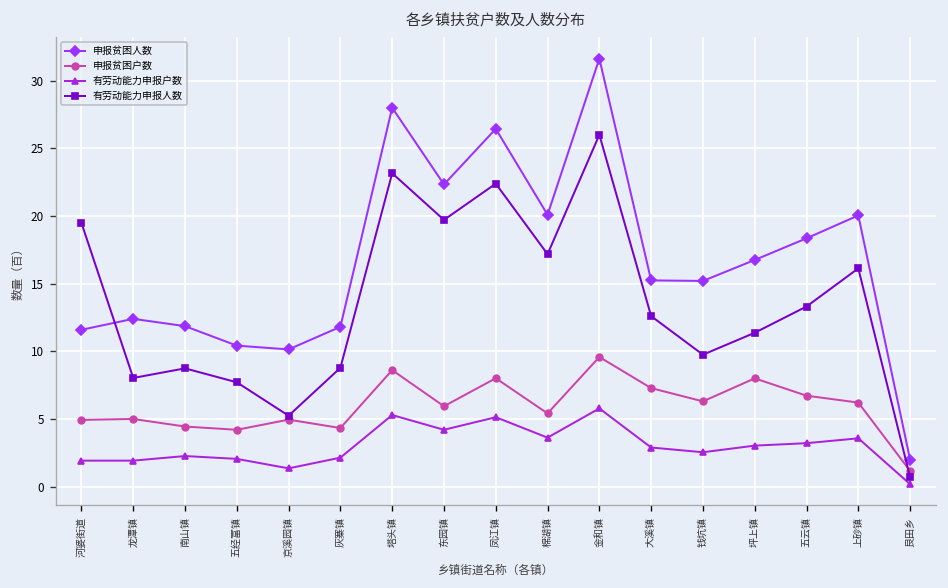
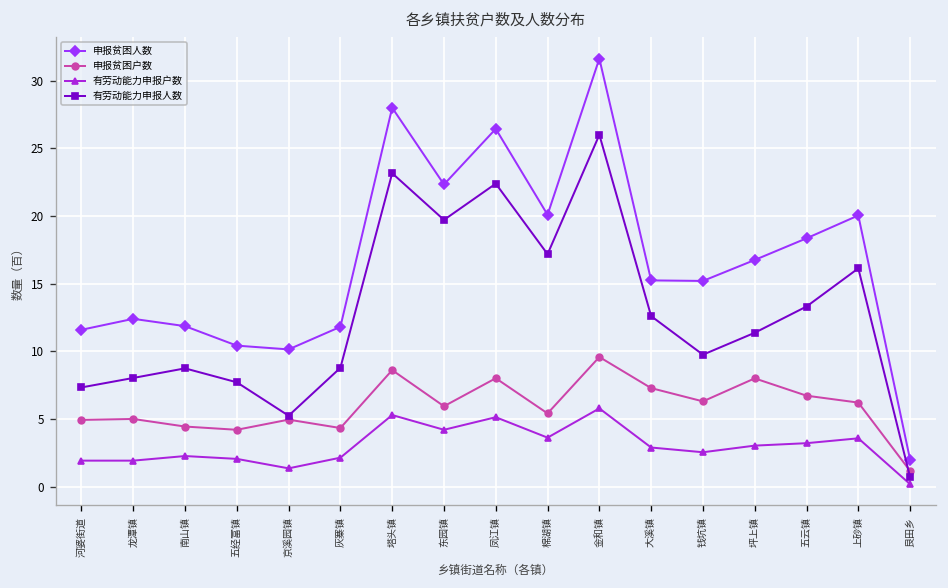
  {
    "申报贫困户数": {
      "河婆街道": 4.9,
      "龙潭镇": 5.0,
      "南山镇": 4.5,
      "五经富镇": 4.2,
      "京溪园镇": 5.0,
      "灰寨镇": 4.3,
      "塔头镇": 8.6,
      "东园镇": 6.0,
      "凤江镇": 8.0,
      "棉湖镇": 5.4,
      "金和镇": 9.6,
      "大溪镇": 7.3,
      "钱坑镇": 6.3,
      "坪上镇": 8.0,
      "五云镇": 6.7,
      "上砂镇": 6.2,
      "良田乡": 1.2
    },
    "有劳动能力申报人数": {
-     "河婆街道": 19.5,
+     "河婆街道": 7.3,
      "龙潭镇": 8.0,
      "南山镇": 8.8,
      "五经富镇": 7.7,
      "京溪园镇": 5.3,
      "灰寨镇": 8.8,
      "塔头镇": 23.2,
      "东园镇": 19.7,
      "凤江镇": 22.4,
      "棉湖镇": 17.2,
      "金和镇": 26.0,
      "大溪镇": 12.6,
      "钱坑镇": 9.8,
      "坪上镇": 11.4,
      "五云镇": 13.3,
      "上砂镇": 16.1,
      "良田乡": 0.7
    }
  }
